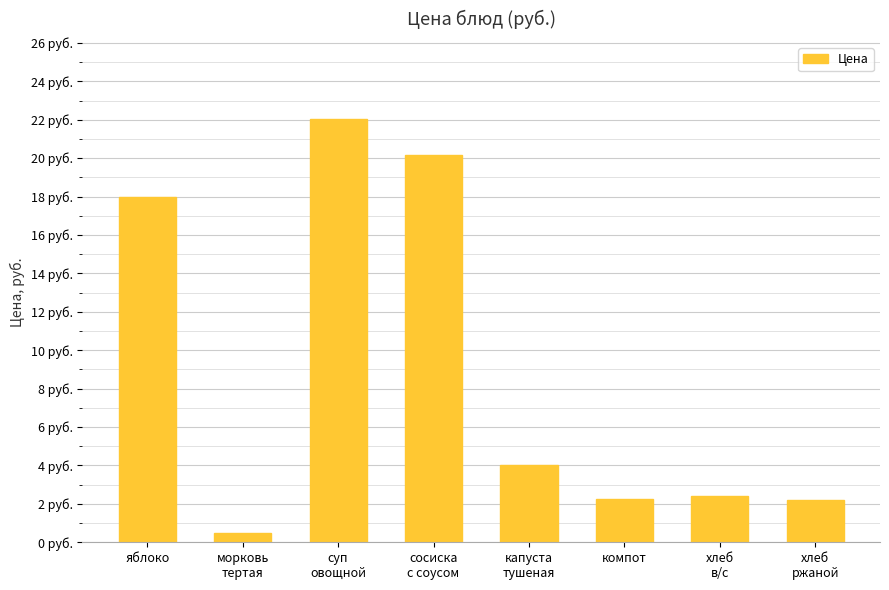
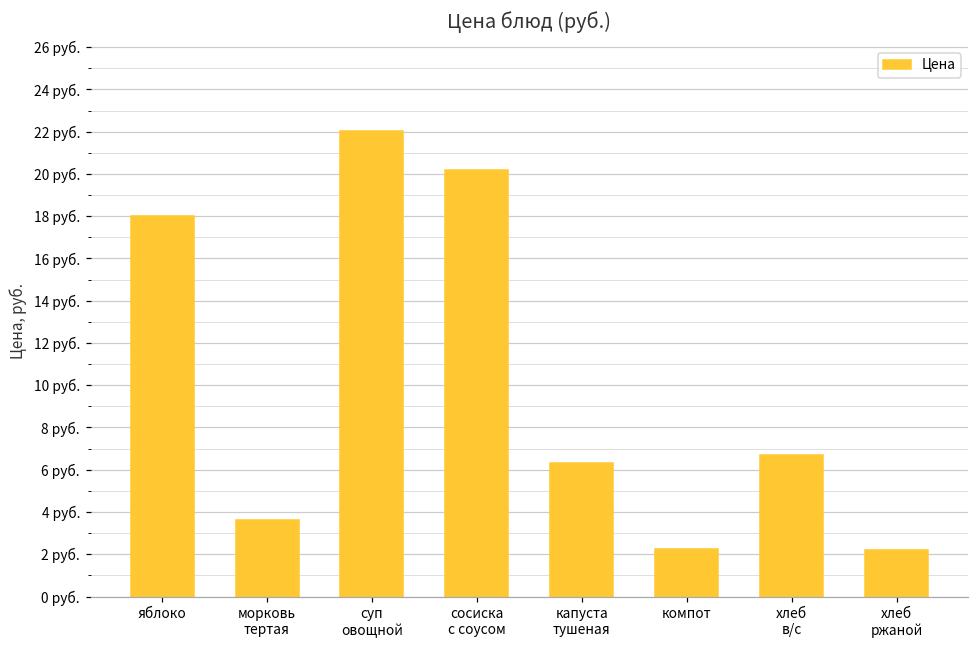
  {
    "яблоко": "18.0 руб.",
-   "морковь тертая": "0.5 руб.",
+   "морковь тертая": "3.6 руб.",
    "суп овощной": "22.1 руб.",
    "сосиска с соусом": "20.2 руб.",
-   "капуста тушеная": "4.0 руб.",
+   "капуста тушеная": "6.3 руб.",
    "компот": "2.3 руб.",
-   "хлеб в/с": "2.4 руб.",
+   "хлеб в/с": "6.7 руб.",
    "хлеб ржаной": "2.2 руб."
  }
